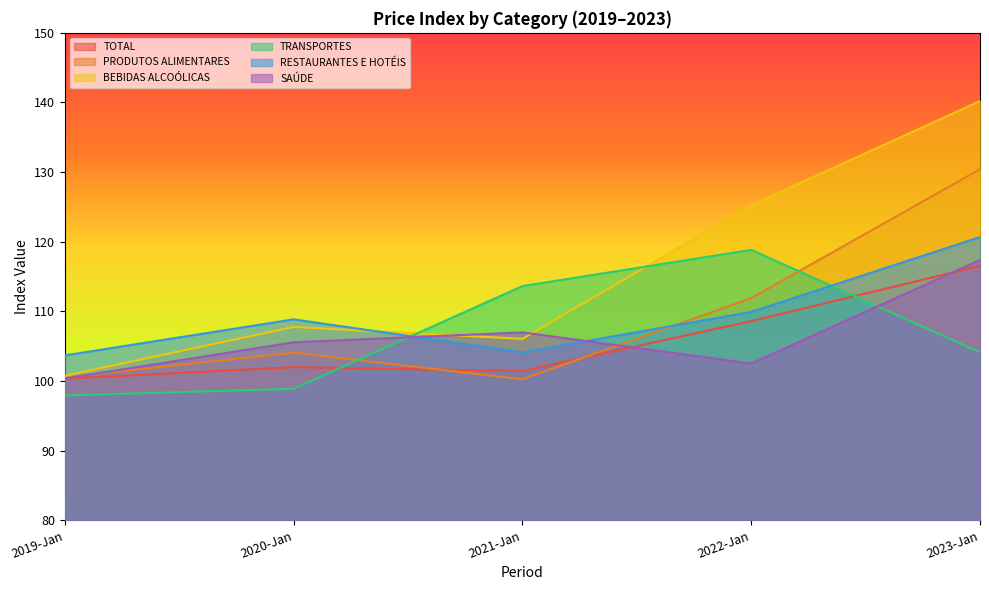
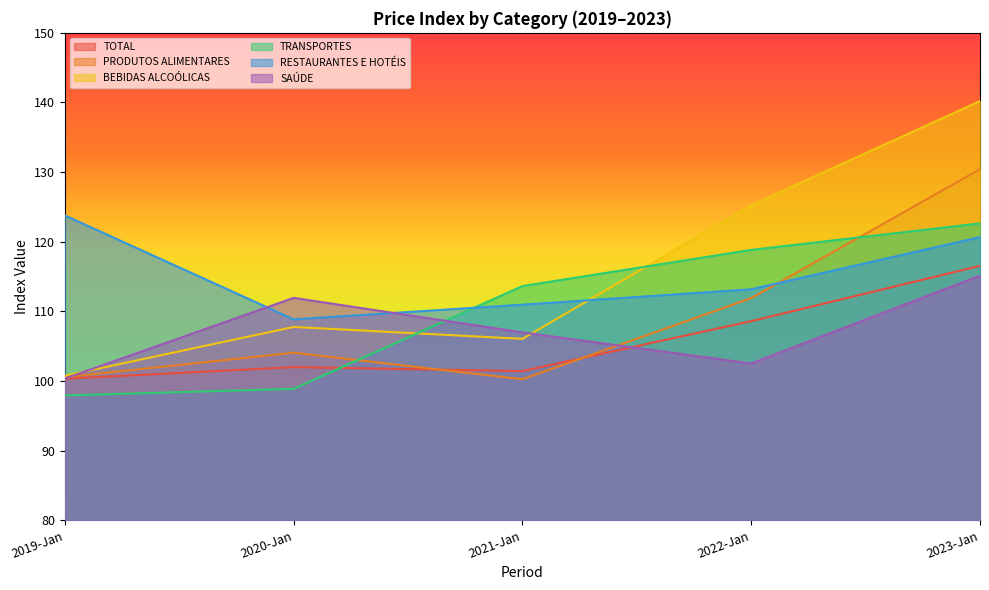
  {
    "BEBIDAS ALCOÓLICAS": {
      "2020-Jan": 108,
      "2021-Jan": 106,
      "2022-Jan": 125,
      "2023-Jan": 140
    },
    "TRANSPORTES": {
      "2019-Jan": 98,
      "2020-Jan": 99,
      "2021-Jan": 114,
      "2022-Jan": 119,
-     "2023-Jan": 104
+     "2023-Jan": 123
    },
    "RESTAURANTES E HOTÉIS": {
-     "2019-Jan": 104,
+     "2019-Jan": 124,
      "2020-Jan": 109,
-     "2021-Jan": 104,
-     "2022-Jan": 110,
+     "2021-Jan": 111,
+     "2022-Jan": 113,
      "2023-Jan": 121
    },
    "SAÚDE": {
-     "2020-Jan": 106,
+     "2020-Jan": 112,
      "2021-Jan": 107,
      "2022-Jan": 103,
-     "2023-Jan": 117
+     "2023-Jan": 115
    }
  }
